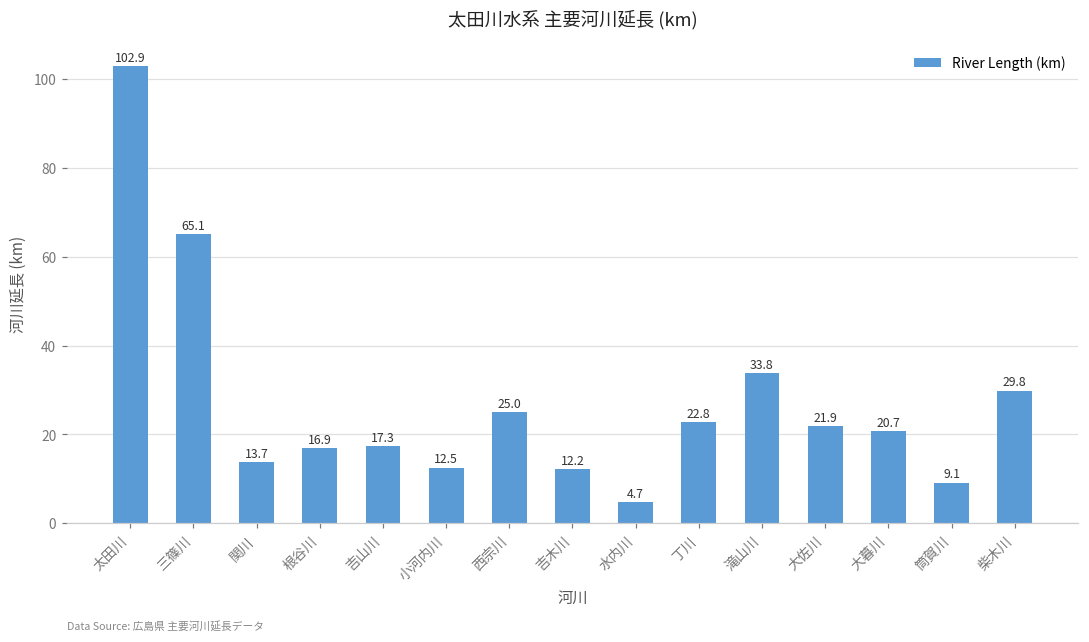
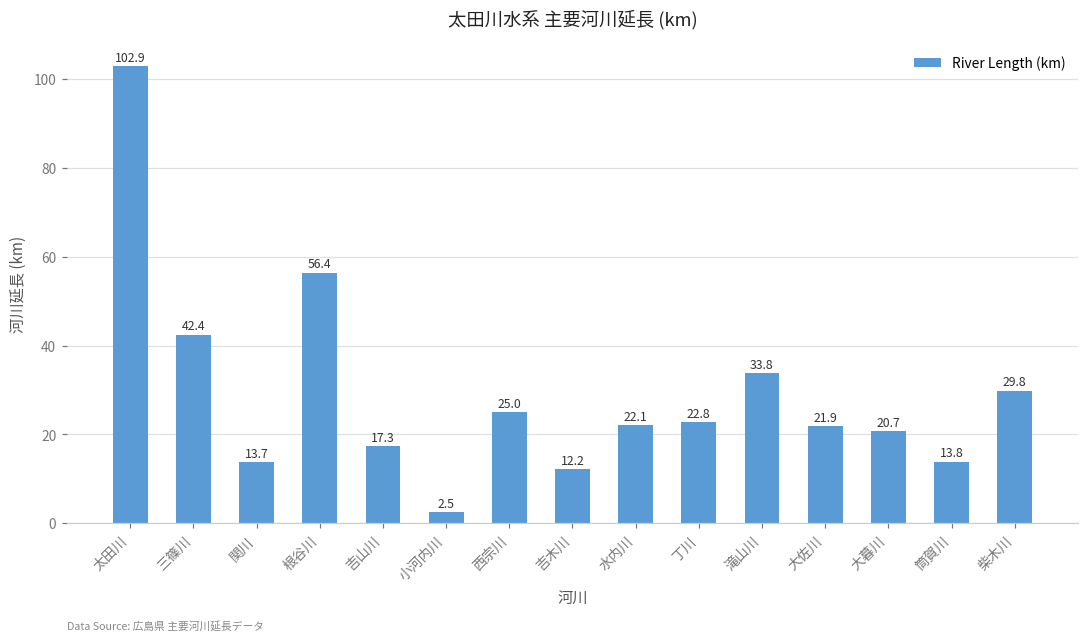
  {
    "太田川": 102.9,
-   "三篠川": 65.1,
+   "三篠川": 42.4,
    "関川": 13.7,
-   "根谷川": 16.9,
+   "根谷川": 56.4,
    "吉山川": 17.3,
-   "小河内川": 12.5,
+   "小河内川": 2.5,
    "西宗川": 25.0,
    "吉木川": 12.2,
-   "水内川": 4.7,
+   "水内川": 22.1,
    "丁川": 22.8,
    "滝山川": 33.8,
    "大佐川": 21.9,
    "大暮川": 20.7,
-   "筒賀川": 9.1,
+   "筒賀川": 13.8,
    "柴木川": 29.8
  }
